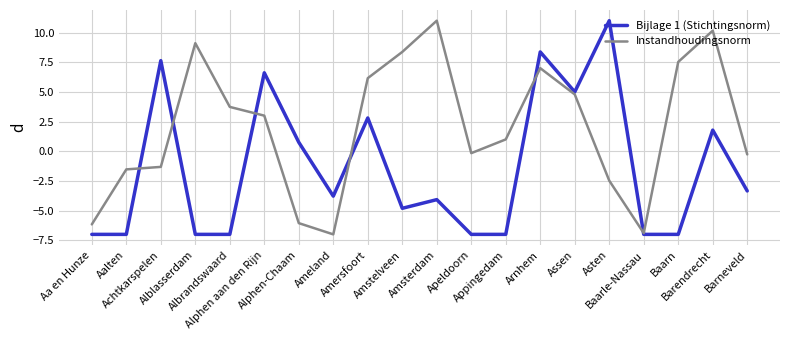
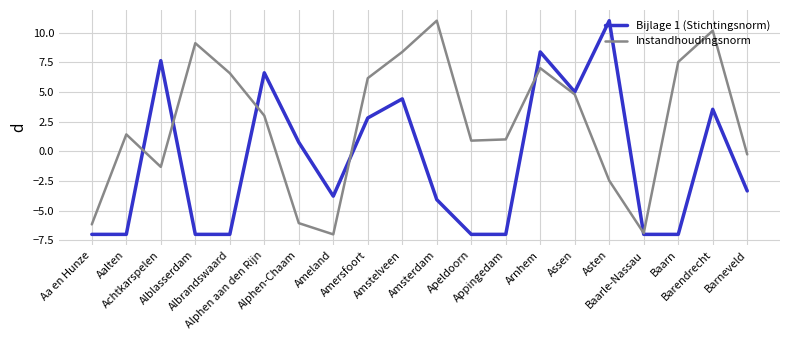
  {
    "Bijlage 1 (Stichtingsnorm)": {
      "Aa en Hunze": -7.0,
      "Aalten": -7.0,
      "Achtkarspelen": 7.6,
      "Alblasserdam": -7.0,
      "Albrandswaard": -7.0,
      "Alphen aan den Rijn": 6.6,
      "Alphen-Chaam": 0.8,
      "Ameland": -3.8,
      "Amersfoort": 2.8,
-     "Amstelveen": -4.8,
+     "Amstelveen": 4.4,
      "Amsterdam": -4.1,
      "Apeldoorn": -7.0,
      "Appingedam": -7.0,
      "Arnhem": 8.4,
      "Asten": 11.0,
      "Baarn": -7.0,
-     "Barendrecht": 1.8,
+     "Barendrecht": 3.5,
      "Barneveld": -3.3
    },
    "Instandhoudingsnorm": {
      "Aa en Hunze": -6.2,
-     "Aalten": -1.5,
+     "Aalten": 1.4,
      "Achtkarspelen": -1.3,
      "Alblasserdam": 9.1,
-     "Albrandswaard": 3.7,
+     "Albrandswaard": 6.6,
      "Alphen aan den Rijn": 3.0,
      "Alphen-Chaam": -6.1,
      "Ameland": -7.0,
      "Amersfoort": 6.2,
      "Amstelveen": 8.4,
      "Amsterdam": 11.0,
-     "Apeldoorn": -0.2,
+     "Apeldoorn": 0.9,
      "Appingedam": 1.0,
      "Arnhem": 7.0,
      "Asten": -2.5,
      "Baarn": 7.5,
      "Barendrecht": 10.2,
      "Barneveld": -0.3
    }
  }
